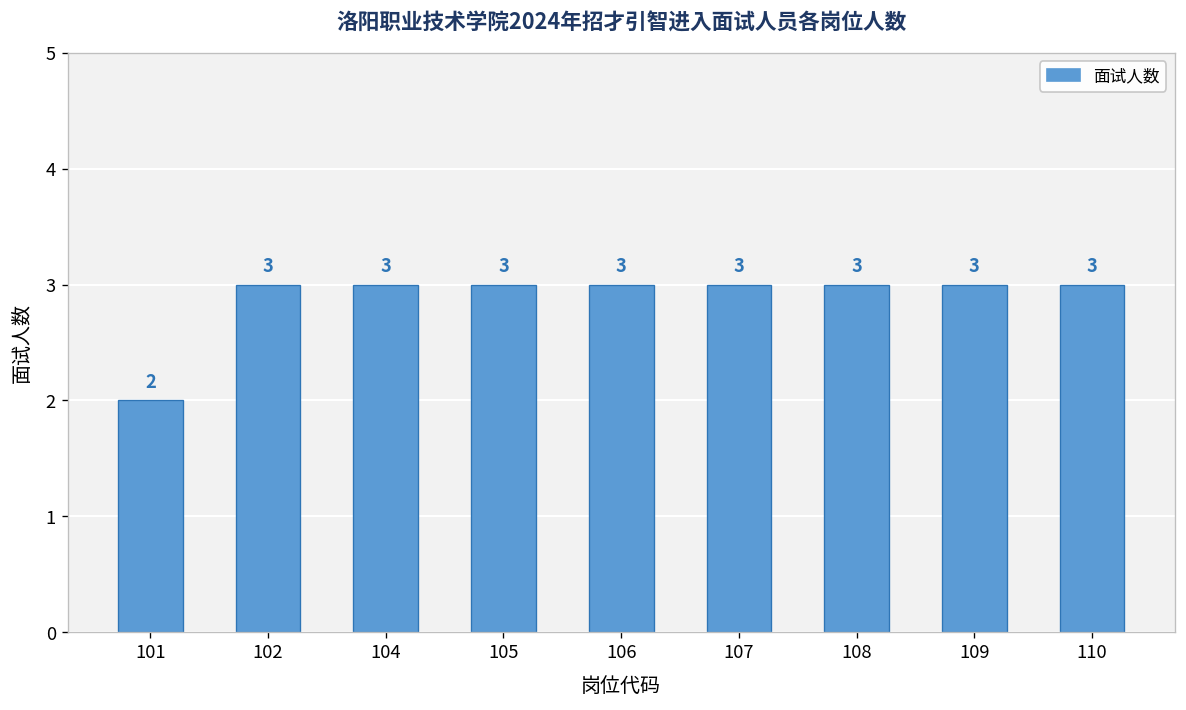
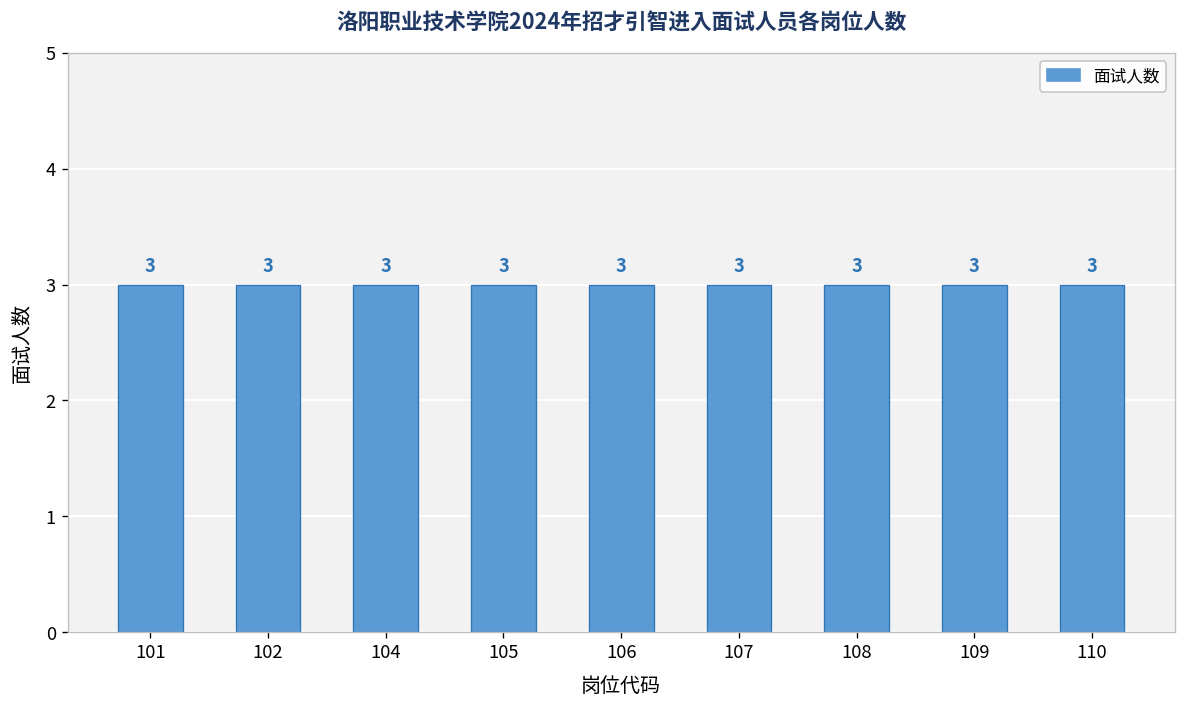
  {
-   "101": 2,
+   "101": 3,
    "102": 3,
    "104": 3,
    "105": 3,
    "106": 3,
    "107": 3,
    "108": 3,
    "109": 3,
    "110": 3
  }
